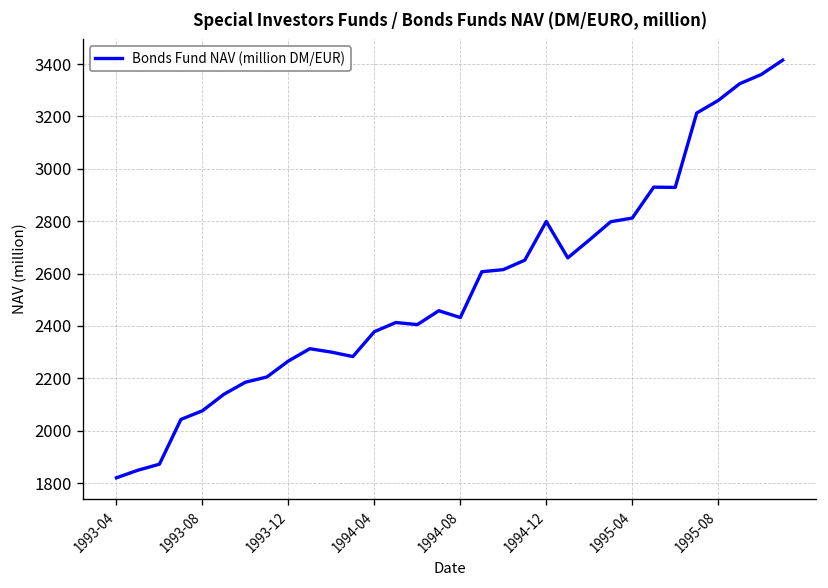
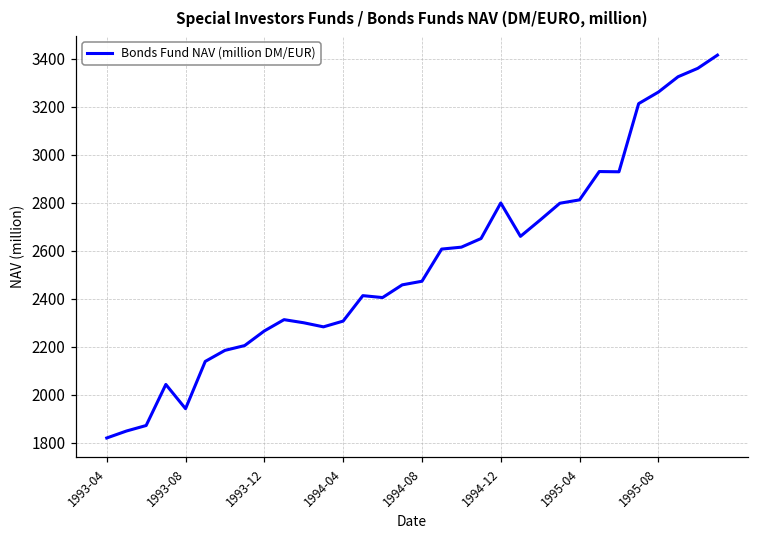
  {
    "1993-04": 1820,
-   "1993-08": 2080,
+   "1993-08": 1940,
    "1993-12": 2270,
-   "1994-04": 2380,
-   "1994-08": 2430,
+   "1994-04": 2310,
+   "1994-08": 2470,
    "1994-12": 2800,
    "1995-04": 2810,
    "1995-08": 3260
  }
